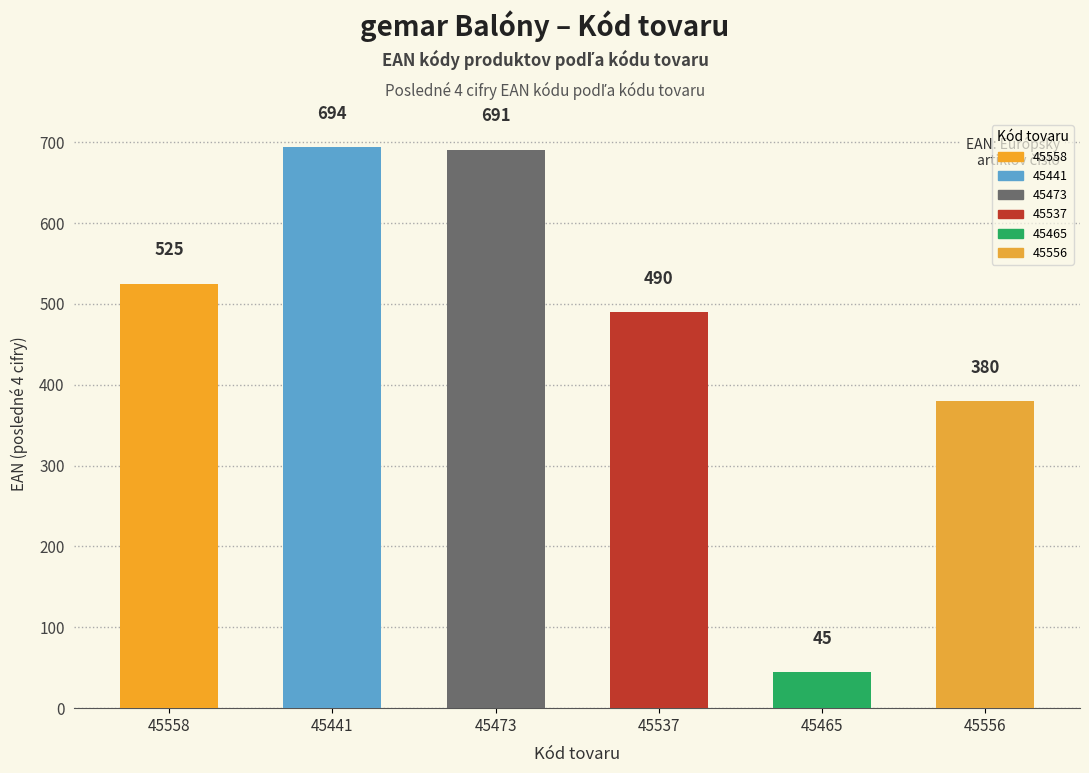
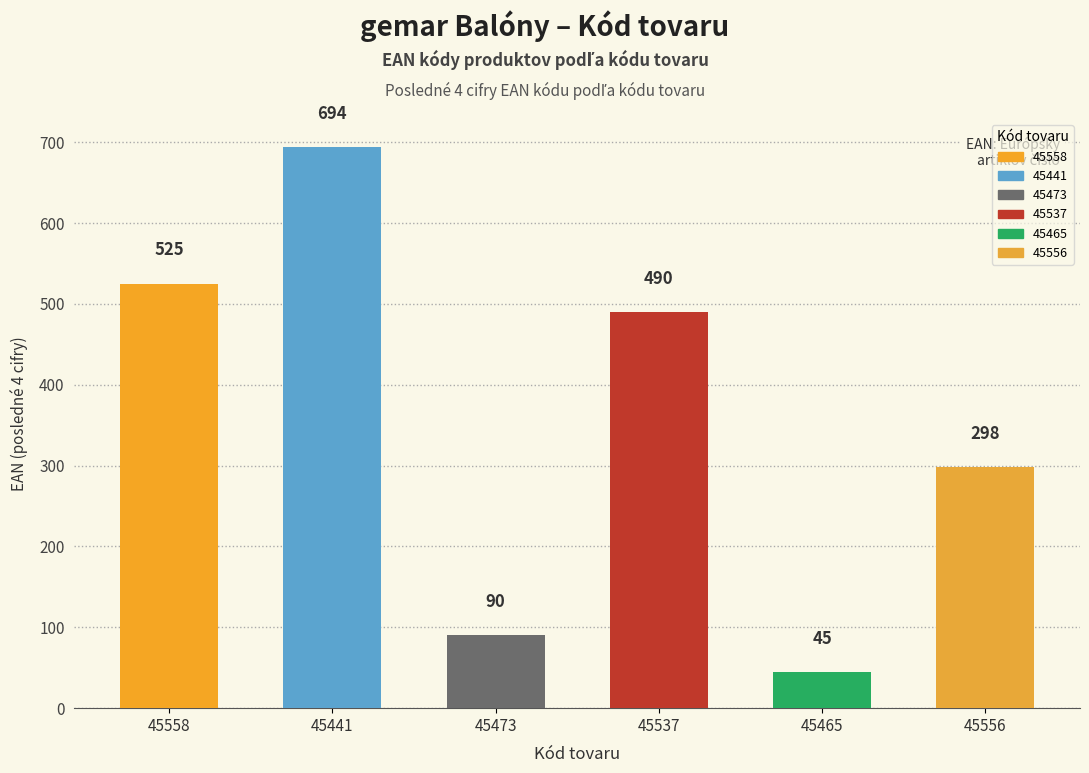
  {
    "45558": 525,
    "45441": 694,
-   "45473": 691,
+   "45473": 90,
    "45537": 490,
    "45465": 45,
-   "45556": 380
+   "45556": 298
  }
